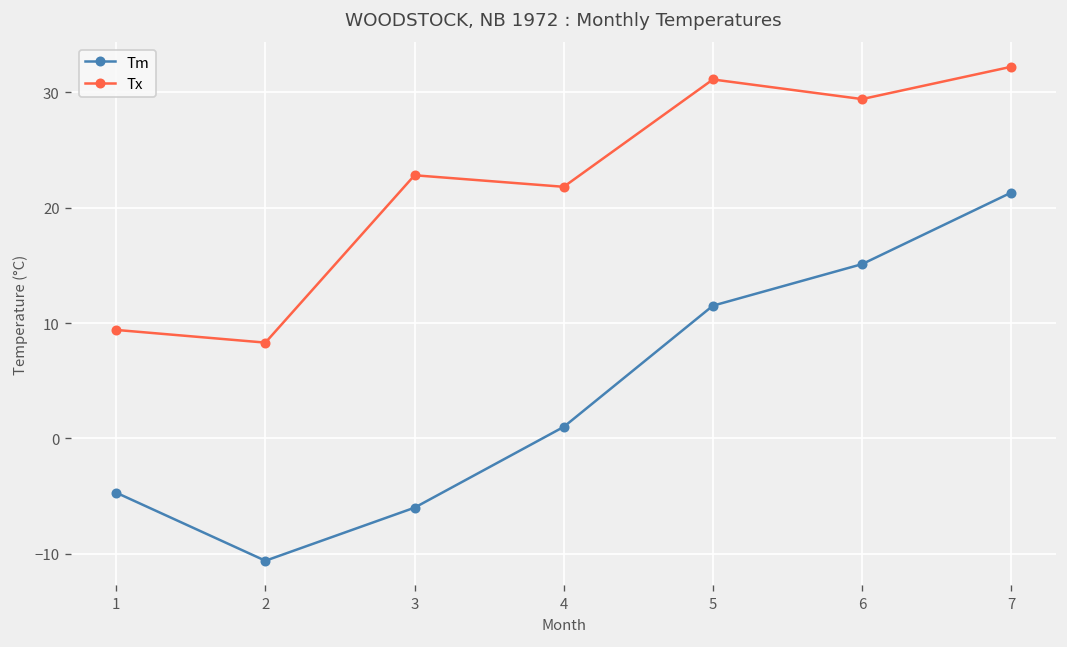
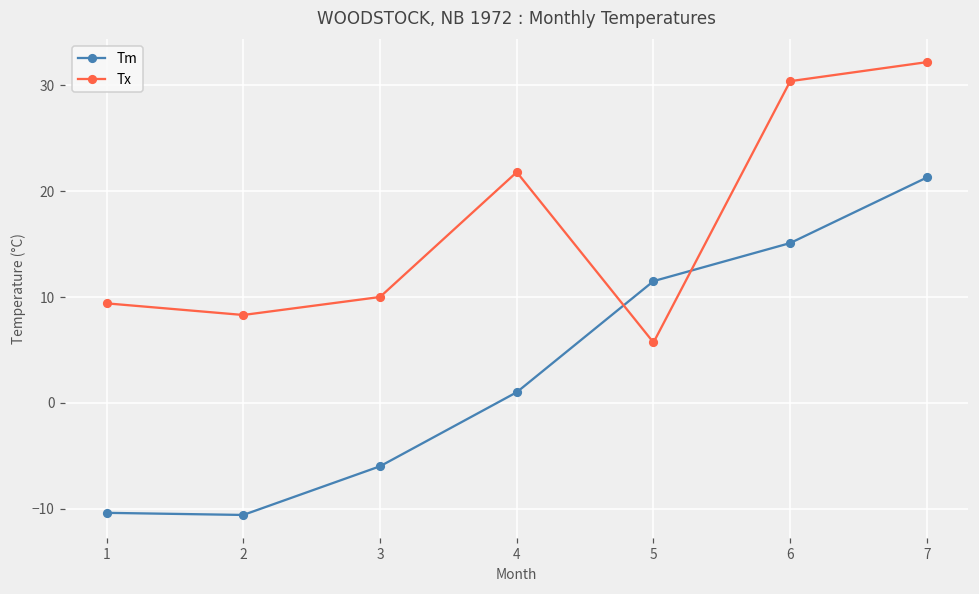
  {
    "Tm": {
-     "1": -5,
+     "1": -10,
      "2": -11,
      "3": -6,
      "4": 1,
      "5": 12,
      "6": 15,
      "7": 21
    },
    "Tx": {
      "1": 9,
      "2": 8,
-     "3": 23,
+     "3": 10,
      "4": 22,
-     "5": 31,
-     "6": 29,
+     "5": 6,
+     "6": 30,
      "7": 32
    }
  }
